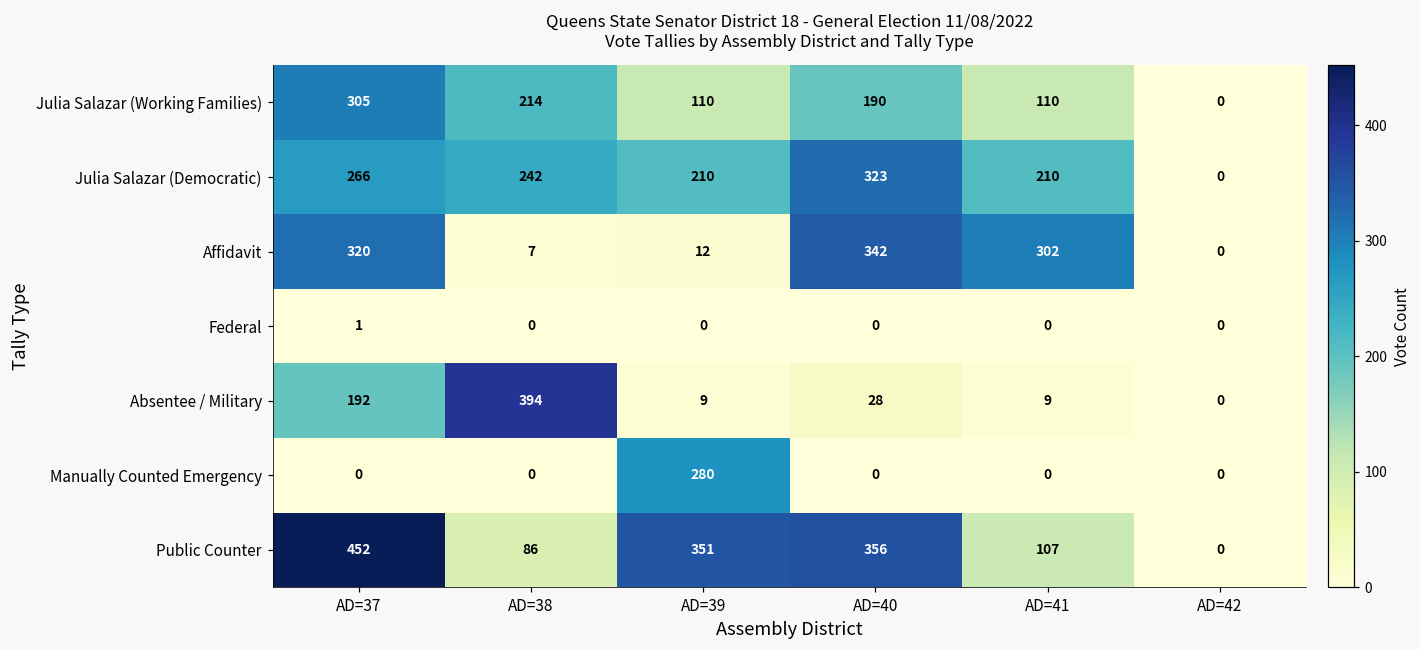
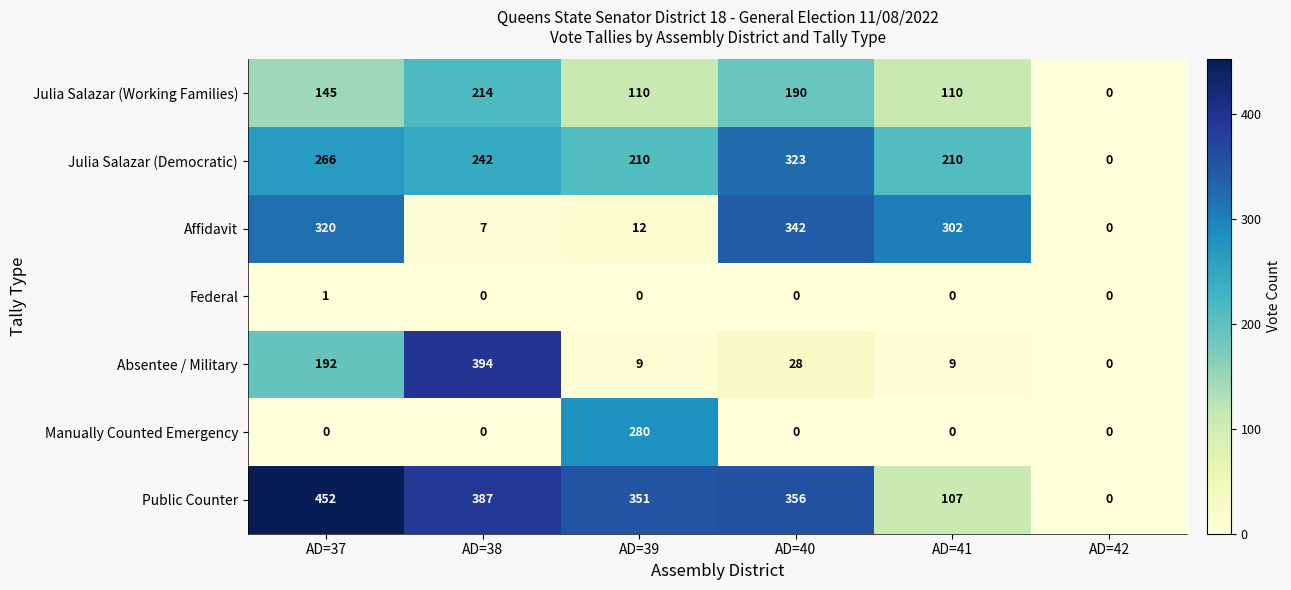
  {
    "Julia Salazar (Working Families)": {
-     "AD=37": 305,
+     "AD=37": 145,
      "AD=38": 214,
      "AD=39": 110,
      "AD=40": 190,
      "AD=41": 110,
      "AD=42": 0
    },
    "Julia Salazar (Democratic)": {
      "AD=37": 266,
      "AD=38": 242,
      "AD=39": 210,
      "AD=40": 323,
      "AD=41": 210,
      "AD=42": 0
    },
    "Affidavit": {
      "AD=37": 320,
      "AD=38": 7,
      "AD=39": 12,
      "AD=40": 342,
      "AD=41": 302,
      "AD=42": 0
    },
    "Federal": {
      "AD=37": 1,
      "AD=38": 0,
      "AD=39": 0,
      "AD=40": 0,
      "AD=41": 0,
      "AD=42": 0
    },
    "Absentee / Military": {
      "AD=37": 192,
      "AD=38": 394,
      "AD=39": 9,
      "AD=40": 28,
      "AD=41": 9,
      "AD=42": 0
    },
    "Manually Counted Emergency": {
      "AD=37": 0,
      "AD=38": 0,
      "AD=39": 280,
      "AD=40": 0,
      "AD=41": 0,
      "AD=42": 0
    },
    "Public Counter": {
      "AD=37": 452,
-     "AD=38": 86,
+     "AD=38": 387,
      "AD=39": 351,
      "AD=40": 356,
      "AD=41": 107,
      "AD=42": 0
    }
  }
